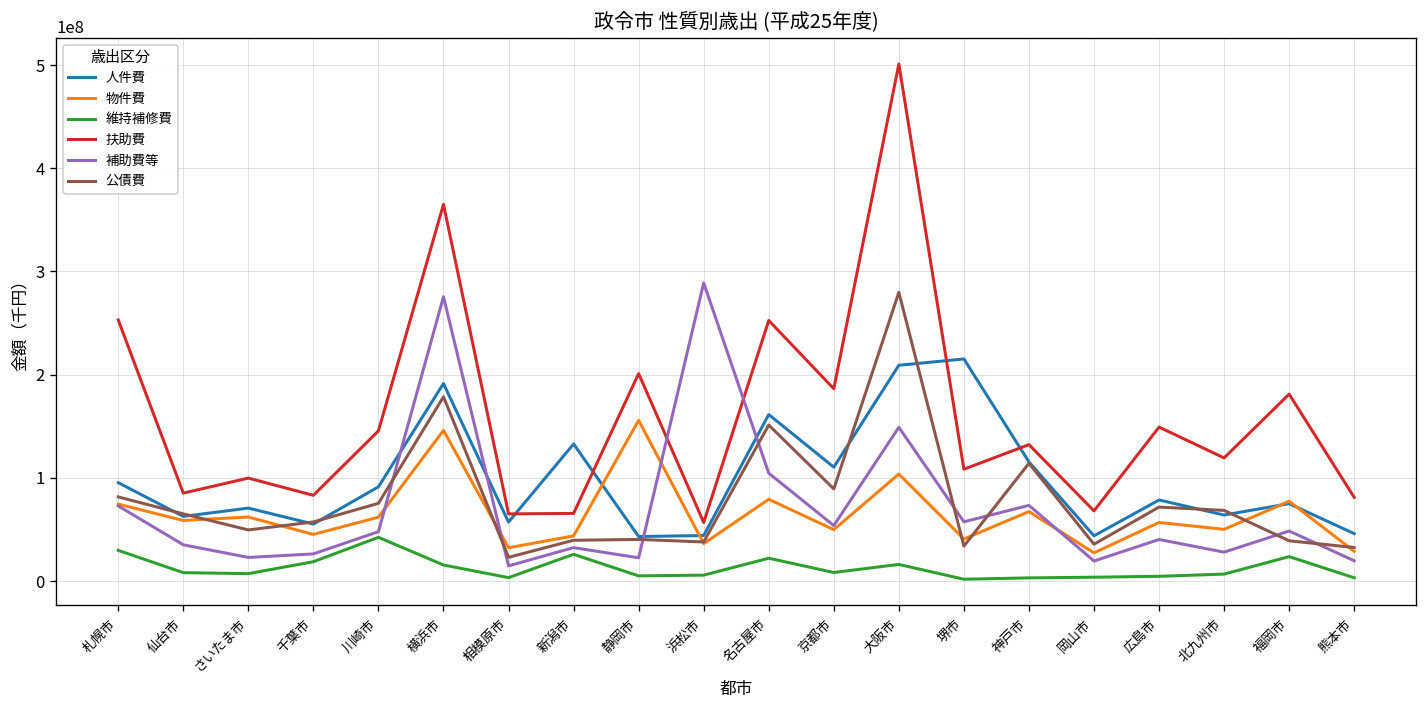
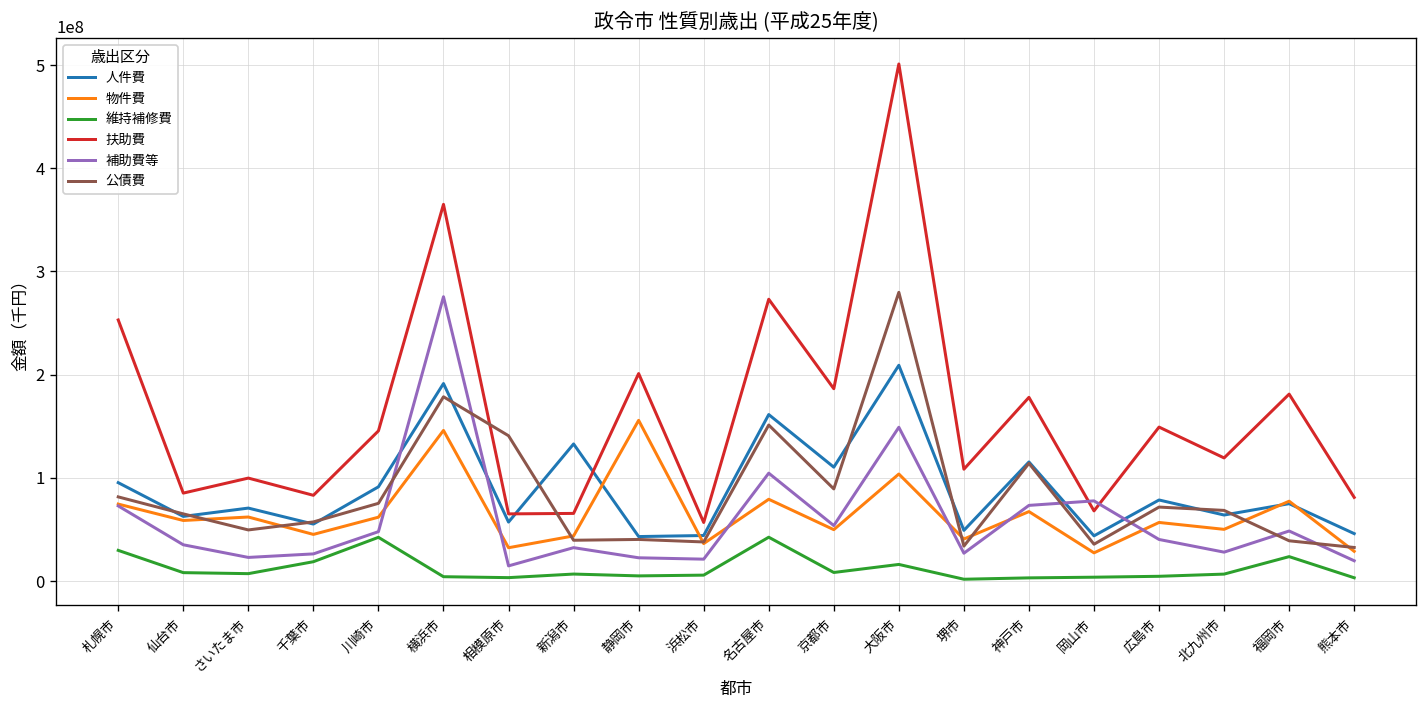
  {
    "人件費": {
      "札幌市": 100000000,
      "さいたま市": 70000000,
      "川崎市": 90000000,
      "横浜市": 190000000,
      "相模原市": 60000000,
      "新潟市": 130000000,
      "浜松市": 40000000,
      "名古屋市": 160000000,
      "京都市": 110000000,
      "大阪市": 210000000,
-     "堺市": 220000000,
+     "堺市": 50000000,
      "岡山市": 40000000,
      "広島市": 80000000,
      "北九州市": 60000000,
      "熊本市": 50000000
    },
    "物件費": {
      "仙台市": 60000000,
      "さいたま市": 60000000,
      "千葉市": 50000000,
      "川崎市": 60000000,
      "横浜市": 150000000,
      "相模原市": 30000000,
      "新潟市": 40000000,
      "静岡市": 160000000,
      "名古屋市": 80000000,
      "京都市": 50000000,
      "大阪市": 100000000,
      "堺市": 40000000,
      "神戸市": 70000000,
      "岡山市": 30000000,
      "広島市": 60000000,
      "北九州市": 50000000,
      "熊本市": 30000000
    },
    "維持補修費": {
      "札幌市": 30000000,
      "仙台市": 10000000,
      "さいたま市": 10000000,
      "千葉市": 20000000,
      "川崎市": 40000000,
-     "横浜市": 20000000,
+     "横浜市": 0,
      "相模原市": 0,
-     "新潟市": 30000000,
+     "新潟市": 10000000,
      "静岡市": 0,
      "浜松市": 10000000,
-     "名古屋市": 20000000,
+     "名古屋市": 40000000,
      "京都市": 10000000,
      "大阪市": 20000000,
      "堺市": 0,
      "神戸市": 0,
      "岡山市": 0,
      "広島市": 0,
      "北九州市": 10000000,
      "福岡市": 20000000,
      "熊本市": 0
    },
    "扶助費": {
      "札幌市": 250000000,
      "仙台市": 90000000,
      "さいたま市": 100000000,
      "千葉市": 80000000,
      "川崎市": 150000000,
      "横浜市": 370000000,
      "相模原市": 70000000,
      "新潟市": 70000000,
      "静岡市": 200000000,
      "浜松市": 60000000,
-     "名古屋市": 250000000,
+     "名古屋市": 270000000,
      "京都市": 190000000,
      "大阪市": 500000000,
      "堺市": 110000000,
-     "神戸市": 130000000,
+     "神戸市": 180000000,
      "岡山市": 70000000,
      "広島市": 150000000,
      "北九州市": 120000000,
      "福岡市": 180000000,
      "熊本市": 80000000
    },
    "補助費等": {
      "仙台市": 40000000,
      "さいたま市": 20000000,
      "千葉市": 30000000,
      "川崎市": 50000000,
      "横浜市": 280000000,
      "相模原市": 10000000,
      "新潟市": 30000000,
      "静岡市": 20000000,
-     "浜松市": 290000000,
+     "浜松市": 20000000,
      "名古屋市": 100000000,
      "京都市": 50000000,
      "大阪市": 150000000,
-     "堺市": 60000000,
+     "堺市": 30000000,
      "神戸市": 70000000,
-     "岡山市": 20000000,
+     "岡山市": 80000000,
      "広島市": 40000000,
      "北九州市": 30000000,
      "福岡市": 50000000,
      "熊本市": 20000000
    },
    "公債費": {
      "札幌市": 80000000,
      "さいたま市": 50000000,
      "川崎市": 80000000,
      "横浜市": 180000000,
-     "相模原市": 20000000,
+     "相模原市": 140000000,
      "新潟市": 40000000,
      "名古屋市": 150000000,
      "京都市": 90000000,
      "大阪市": 280000000,
      "堺市": 30000000,
      "岡山市": 40000000,
      "広島市": 70000000,
      "北九州市": 70000000,
      "福岡市": 40000000,
      "熊本市": 30000000
    }
  }
